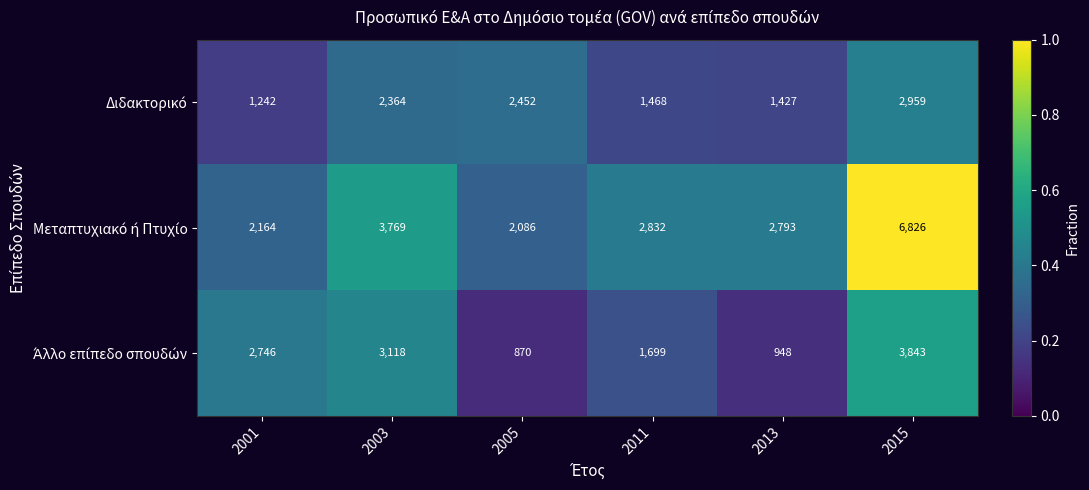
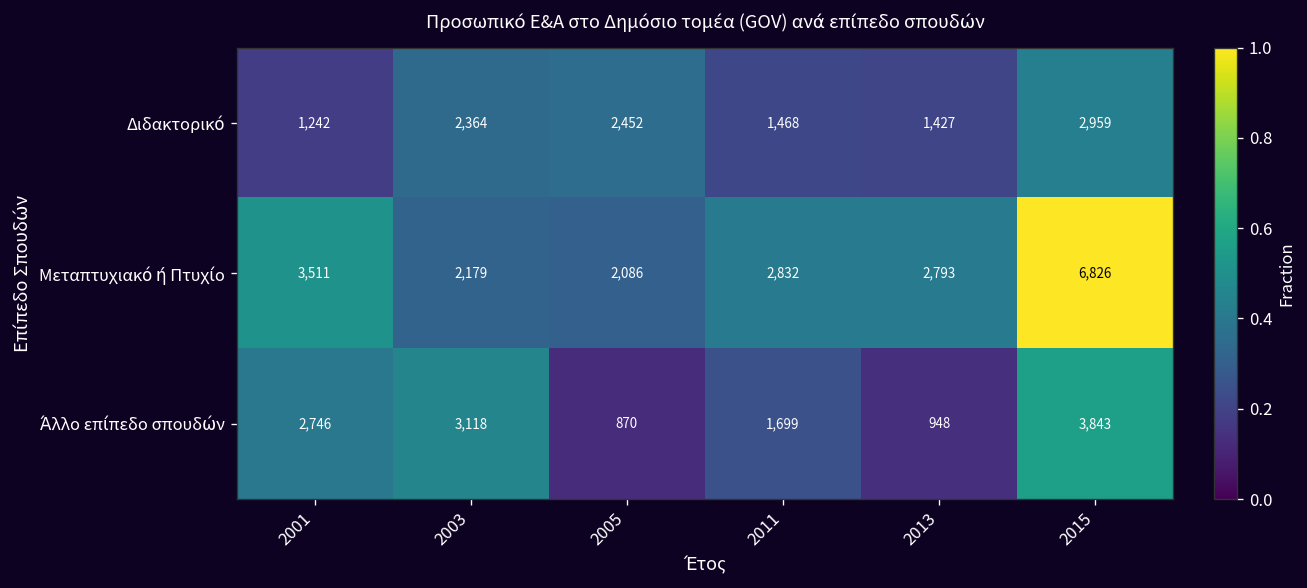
  {
    "Διδακτορικό": {
      "2001": "1,242",
      "2003": "2,364",
      "2005": "2,452",
      "2011": "1,468",
      "2013": "1,427",
      "2015": "2,959"
    },
    "Μεταπτυχιακό ή Πτυχίο": {
-     "2001": "2,164",
-     "2003": "3,769",
+     "2001": "3,511",
+     "2003": "2,179",
      "2005": "2,086",
      "2011": "2,832",
      "2013": "2,793",
      "2015": "6,826"
    },
    "Άλλο επίπεδο σπουδών": {
      "2001": "2,746",
      "2003": "3,118",
      "2005": "870",
      "2011": "1,699",
      "2013": "948",
      "2015": "3,843"
    }
  }
